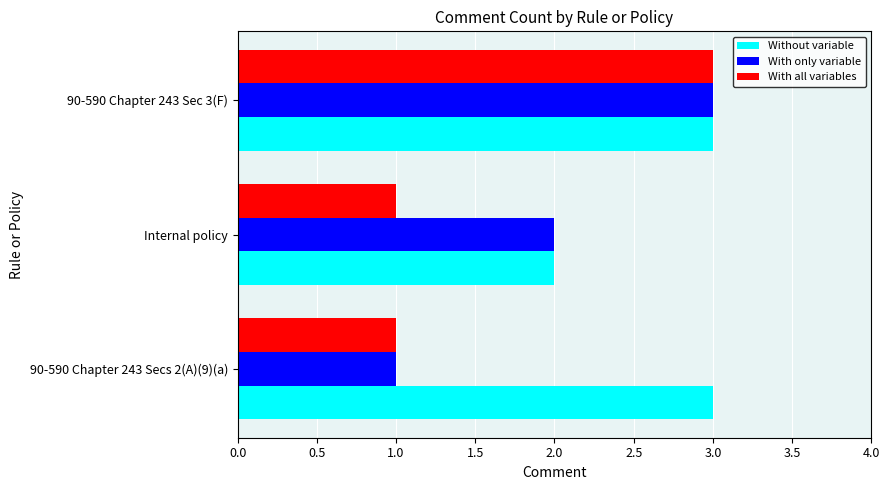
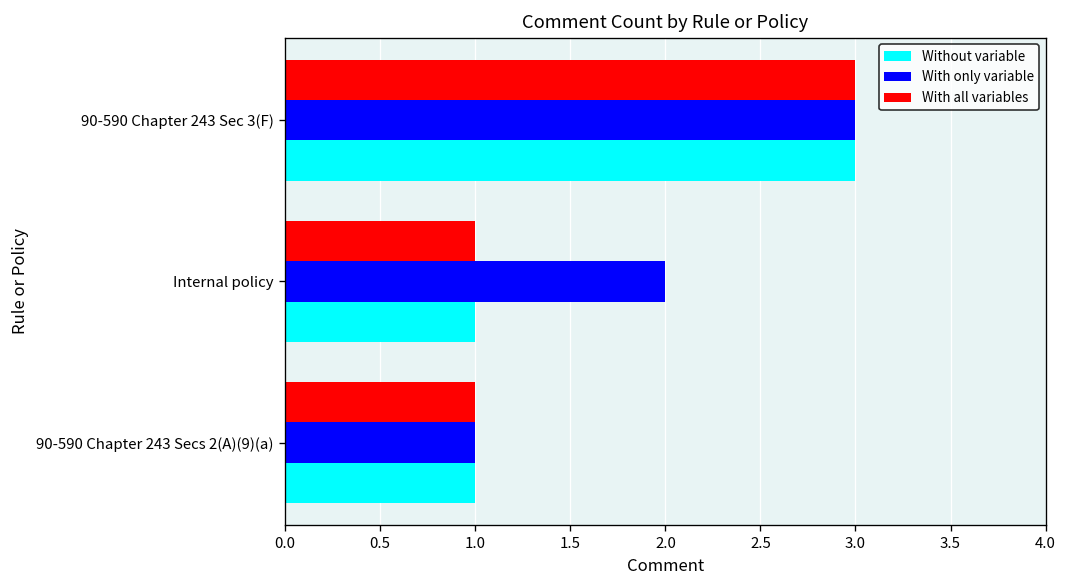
  {
    "Without variable": {
      "90-590 Chapter 243 Sec 3(F)": 3,
-     "Internal policy": 2,
-     "90-590 Chapter 243 Secs 2(A)(9)(a)": 3
+     "Internal policy": 1,
+     "90-590 Chapter 243 Secs 2(A)(9)(a)": 1
    },
    "With only variable": {
      "90-590 Chapter 243 Sec 3(F)": 3,
      "Internal policy": 2,
      "90-590 Chapter 243 Secs 2(A)(9)(a)": 1
    },
    "With all variables": {
      "90-590 Chapter 243 Sec 3(F)": 3,
      "Internal policy": 1,
      "90-590 Chapter 243 Secs 2(A)(9)(a)": 1
    }
  }
